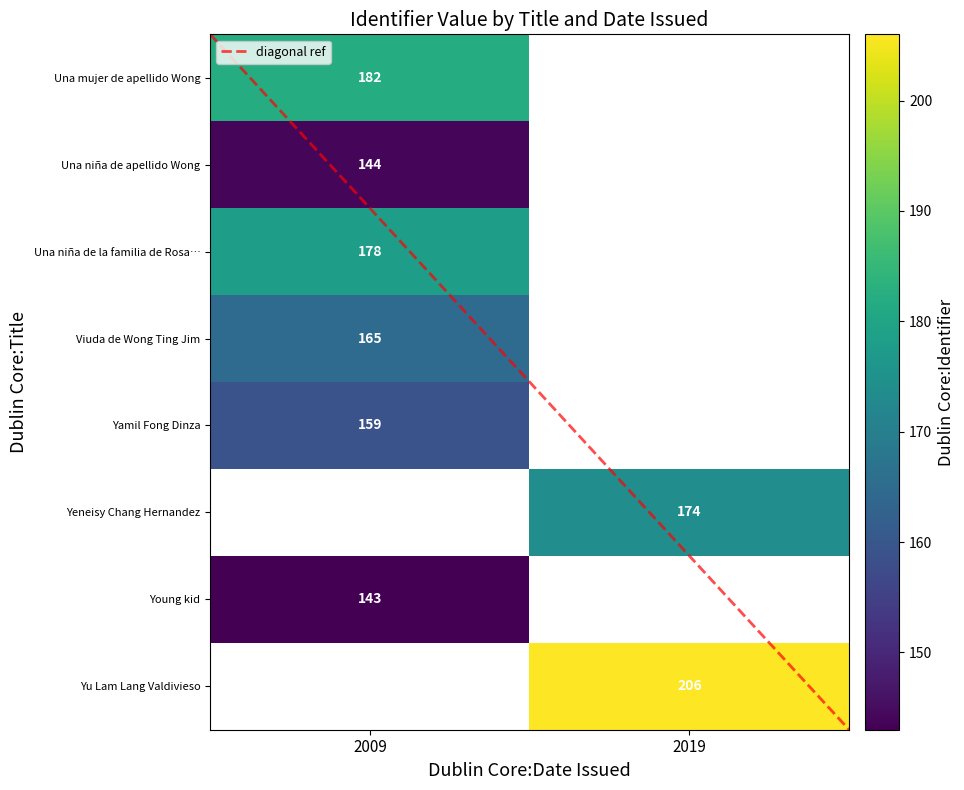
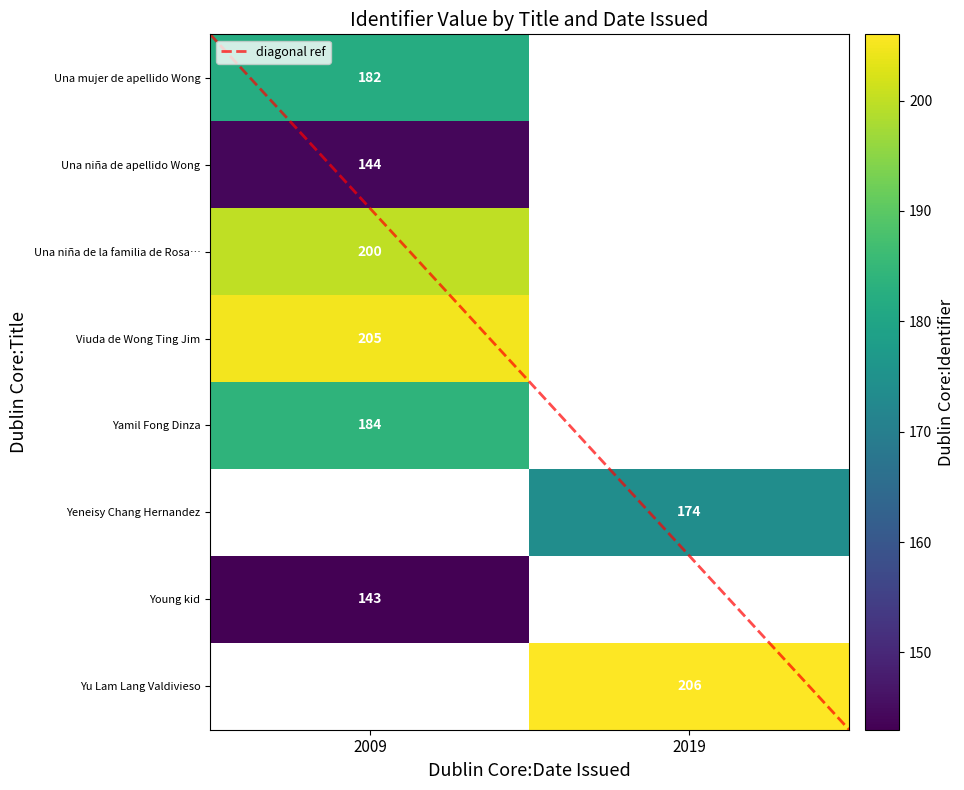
  {
    "Una mujer de apellido Wong": {
      "2009": 182
    },
    "Una niña de apellido Wong": {
      "2009": 144
    },
    "Una niña de la familia de Rosa…": {
-     "2009": 178
+     "2009": 200
    },
    "Viuda de Wong Ting Jim": {
-     "2009": 165
+     "2009": 205
    },
    "Yamil Fong Dinza": {
-     "2009": 159
+     "2009": 184
    },
    "Yeneisy Chang Hernandez": {
      "2019": 174
    },
    "Young kid": {
      "2009": 143
    },
    "Yu Lam Lang Valdivieso": {
      "2019": 206
    }
  }
